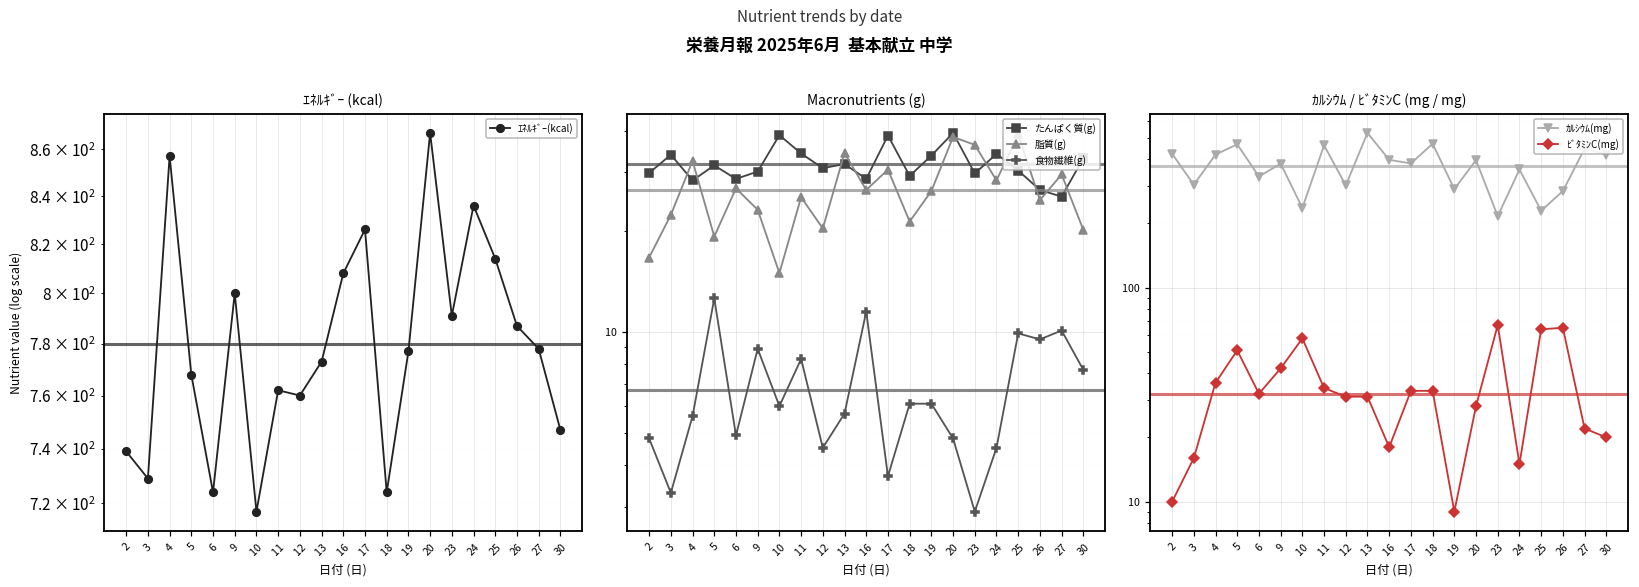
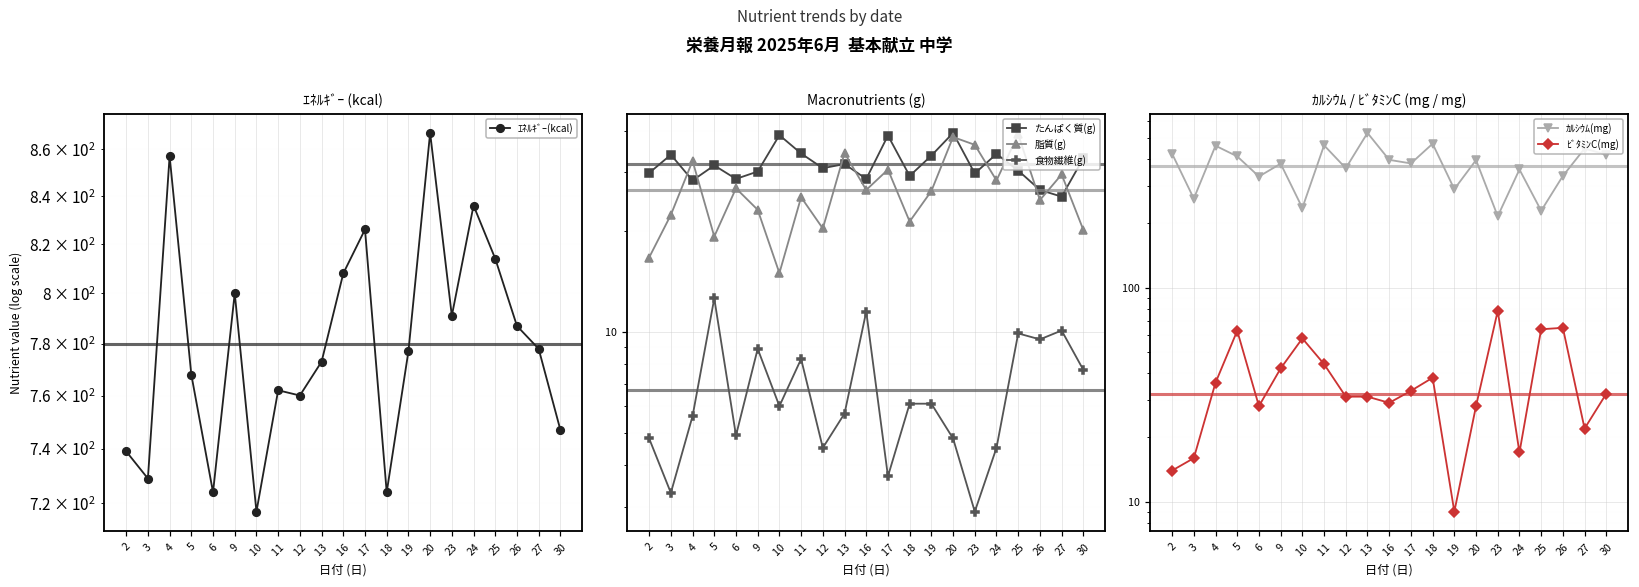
  {
    "ｶﾙｼｳﾑ / ﾋﾞﾀﾐﾝC (mg / mg)": {
      "ｶﾙｼｳﾑ(mg)": {
        "2": 420,
-       "3": 300,
-       "4": 420,
-       "5": 470,
+       "3": 260,
+       "4": 460,
+       "5": 410,
        "6": 330,
        "9": 380,
        "10": 240,
        "11": 460,
-       "12": 300,
+       "12": 360,
        "13": 530,
        "16": 400,
        "17": 380,
        "18": 470,
        "19": 290,
        "20": 400,
        "23": 220,
        "24": 360,
        "25": 230,
-       "26": 280,
+       "26": 330,
        "30": 420
      },
      "ﾋﾞﾀﾐﾝC(mg)": {
-       "2": 10,
+       "2": 14,
        "3": 16,
        "4": 36,
-       "5": 51,
-       "6": 32,
+       "5": 63,
+       "6": 28,
        "9": 42,
        "10": 58,
-       "11": 34,
+       "11": 44,
        "12": 31,
        "13": 31,
-       "16": 18,
+       "16": 29,
        "17": 33,
-       "18": 33,
+       "18": 38,
        "19": 9,
        "20": 28,
-       "23": 67,
-       "24": 15,
+       "23": 78,
+       "24": 17,
        "25": 64,
        "26": 65,
        "27": 22,
-       "30": 20
+       "30": 32
      }
    }
  }
